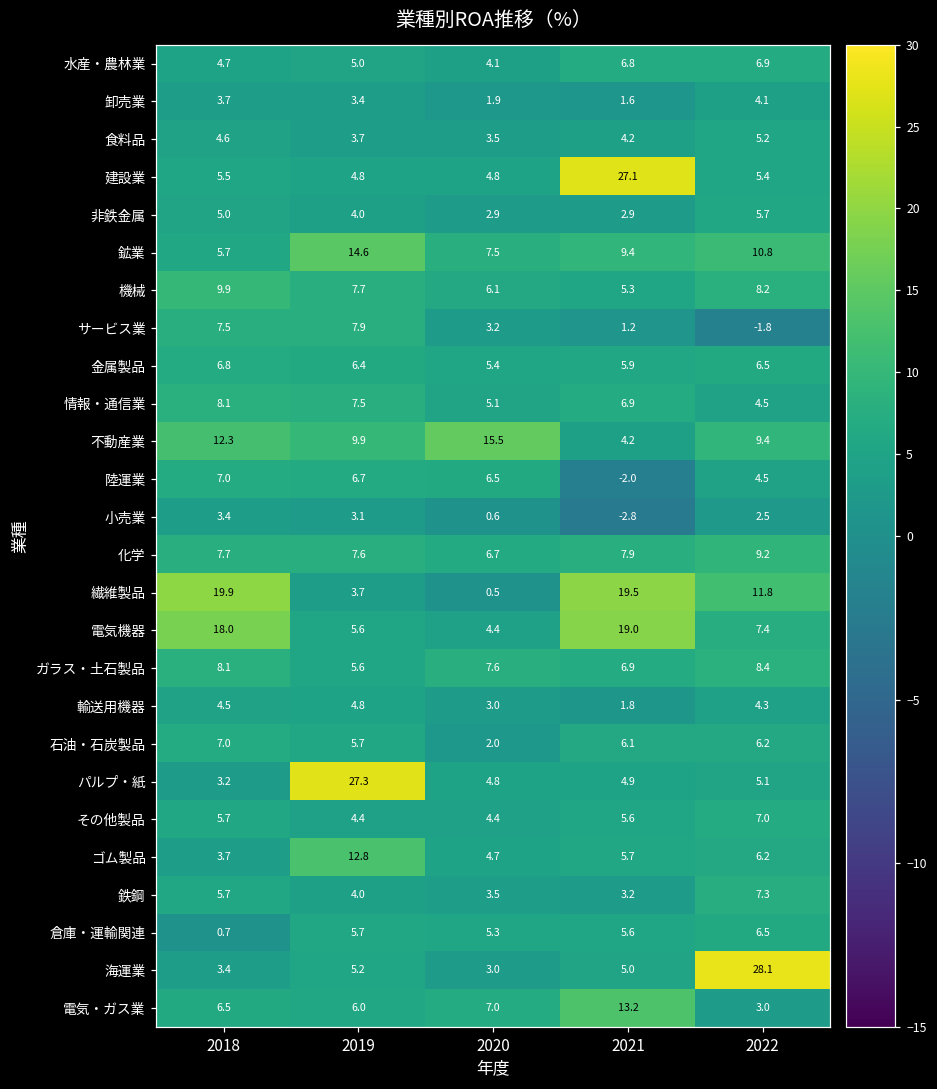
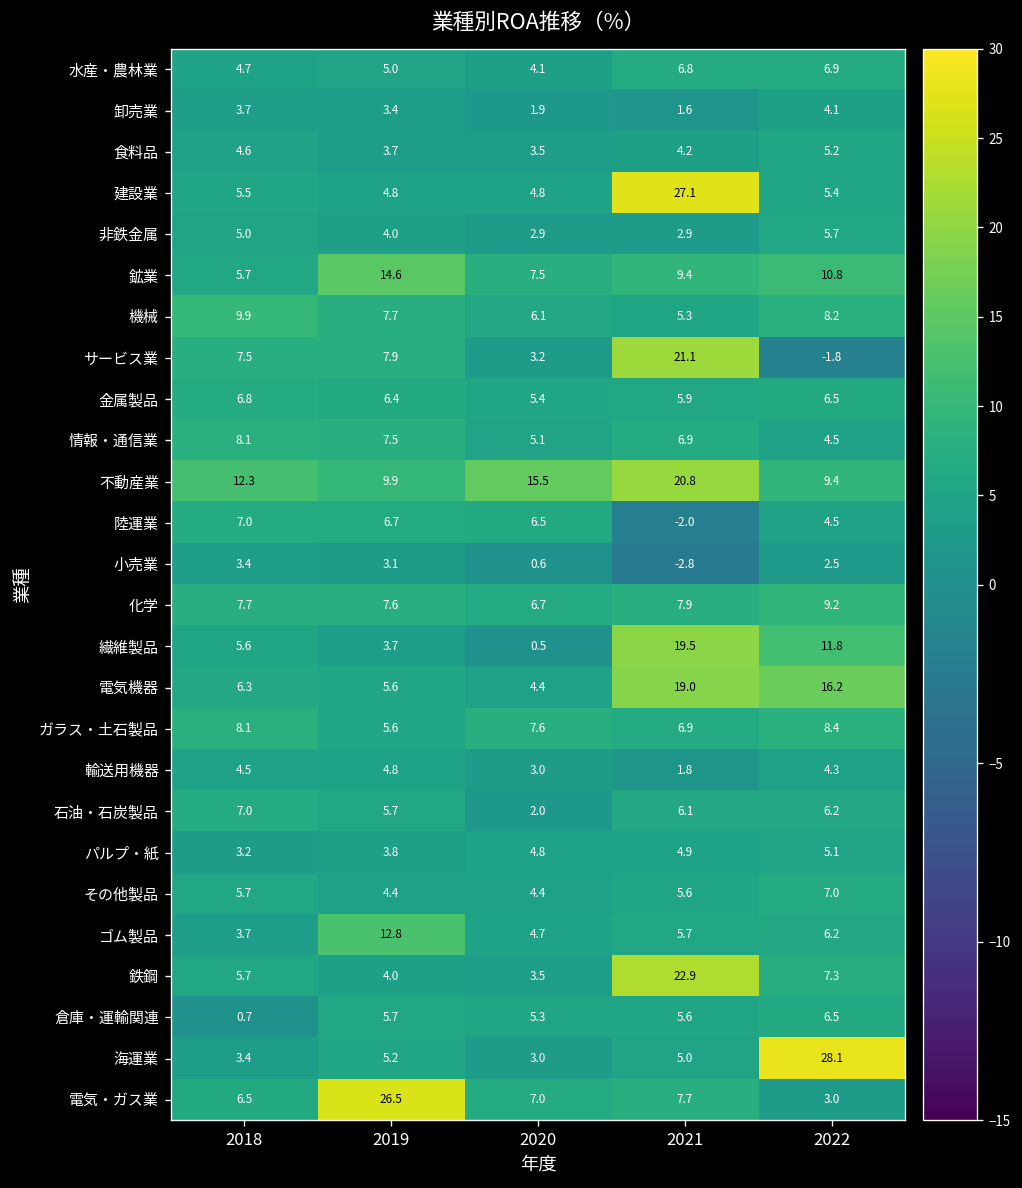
  {
    "水産・農林業": {
      "2018": 4.7,
      "2019": 5.0,
      "2020": 4.1,
      "2021": 6.8,
      "2022": 6.9
    },
    "卸売業": {
      "2018": 3.7,
      "2019": 3.4,
      "2020": 1.9,
      "2021": 1.6,
      "2022": 4.1
    },
    "食料品": {
      "2018": 4.6,
      "2019": 3.7,
      "2020": 3.5,
      "2021": 4.2,
      "2022": 5.2
    },
    "建設業": {
      "2018": 5.5,
      "2019": 4.8,
      "2020": 4.8,
      "2021": 27.1,
      "2022": 5.4
    },
    "非鉄金属": {
      "2018": 5.0,
      "2019": 4.0,
      "2020": 2.9,
      "2021": 2.9,
      "2022": 5.7
    },
    "鉱業": {
      "2018": 5.7,
      "2019": 14.6,
      "2020": 7.5,
      "2021": 9.4,
      "2022": 10.8
    },
    "機械": {
      "2018": 9.9,
      "2019": 7.7,
      "2020": 6.1,
      "2021": 5.3,
      "2022": 8.2
    },
    "サービス業": {
      "2018": 7.5,
      "2019": 7.9,
      "2020": 3.2,
-     "2021": 1.2,
+     "2021": 21.1,
      "2022": -1.8
    },
    "金属製品": {
      "2018": 6.8,
      "2019": 6.4,
      "2020": 5.4,
      "2021": 5.9,
      "2022": 6.5
    },
    "情報・通信業": {
      "2018": 8.1,
      "2019": 7.5,
      "2020": 5.1,
      "2021": 6.9,
      "2022": 4.5
    },
    "不動産業": {
      "2018": 12.3,
      "2019": 9.9,
      "2020": 15.5,
-     "2021": 4.2,
+     "2021": 20.8,
      "2022": 9.4
    },
    "陸運業": {
      "2018": 7.0,
      "2019": 6.7,
      "2020": 6.5,
      "2021": -2.0,
      "2022": 4.5
    },
    "小売業": {
      "2018": 3.4,
      "2019": 3.1,
      "2020": 0.6,
      "2021": -2.8,
      "2022": 2.5
    },
    "化学": {
      "2018": 7.7,
      "2019": 7.6,
      "2020": 6.7,
      "2021": 7.9,
      "2022": 9.2
    },
    "繊維製品": {
-     "2018": 19.9,
+     "2018": 5.6,
      "2019": 3.7,
      "2020": 0.5,
      "2021": 19.5,
      "2022": 11.8
    },
    "電気機器": {
-     "2018": 18.0,
+     "2018": 6.3,
      "2019": 5.6,
      "2020": 4.4,
      "2021": 19.0,
-     "2022": 7.4
+     "2022": 16.2
    },
    "ガラス・土石製品": {
      "2018": 8.1,
      "2019": 5.6,
      "2020": 7.6,
      "2021": 6.9,
      "2022": 8.4
    },
    "輸送用機器": {
      "2018": 4.5,
      "2019": 4.8,
      "2020": 3.0,
      "2021": 1.8,
      "2022": 4.3
    },
    "石油・石炭製品": {
      "2018": 7.0,
      "2019": 5.7,
      "2020": 2.0,
      "2021": 6.1,
      "2022": 6.2
    },
    "パルプ・紙": {
      "2018": 3.2,
-     "2019": 27.3,
+     "2019": 3.8,
      "2020": 4.8,
      "2021": 4.9,
      "2022": 5.1
    },
    "その他製品": {
      "2018": 5.7,
      "2019": 4.4,
      "2020": 4.4,
      "2021": 5.6,
      "2022": 7.0
    },
    "ゴム製品": {
      "2018": 3.7,
      "2019": 12.8,
      "2020": 4.7,
      "2021": 5.7,
      "2022": 6.2
    },
    "鉄鋼": {
      "2018": 5.7,
      "2019": 4.0,
      "2020": 3.5,
-     "2021": 3.2,
+     "2021": 22.9,
      "2022": 7.3
    },
    "倉庫・運輸関連": {
      "2018": 0.7,
      "2019": 5.7,
      "2020": 5.3,
      "2021": 5.6,
      "2022": 6.5
    },
    "海運業": {
      "2018": 3.4,
      "2019": 5.2,
      "2020": 3.0,
      "2021": 5.0,
      "2022": 28.1
    },
    "電気・ガス業": {
      "2018": 6.5,
-     "2019": 6.0,
+     "2019": 26.5,
      "2020": 7.0,
-     "2021": 13.2,
+     "2021": 7.7,
      "2022": 3.0
    }
  }
